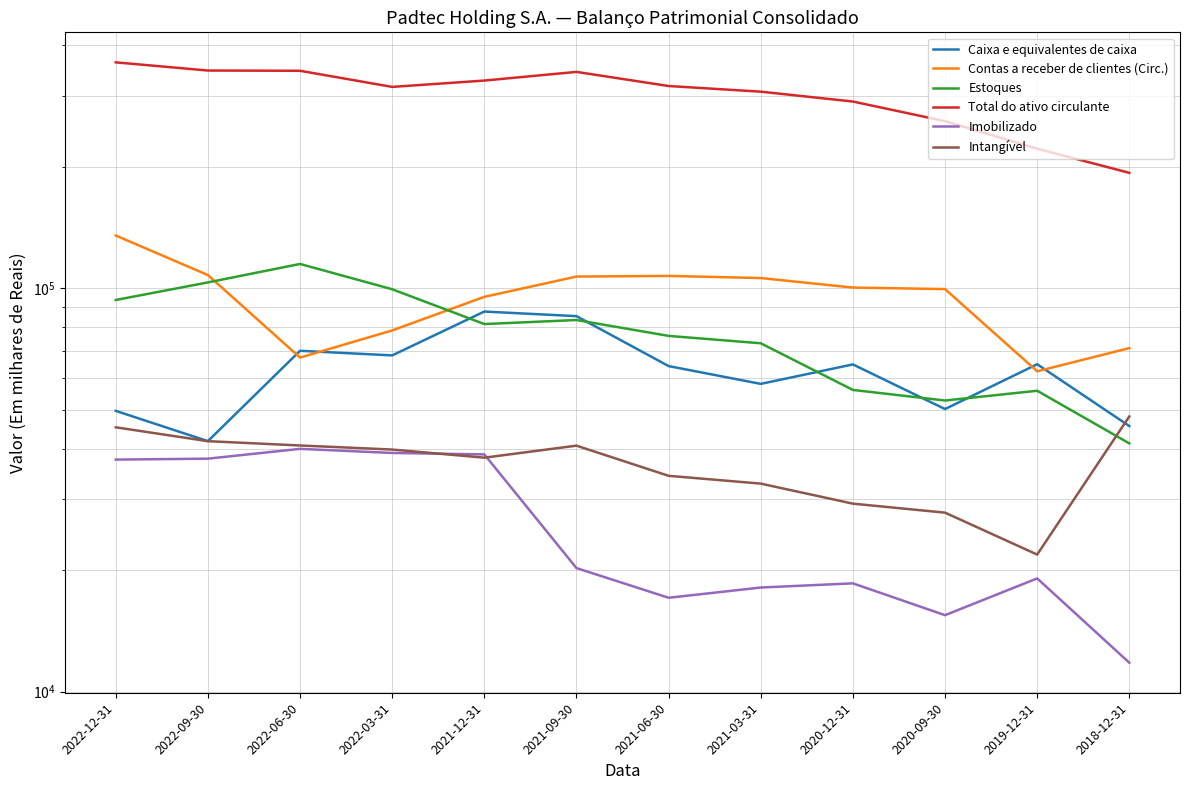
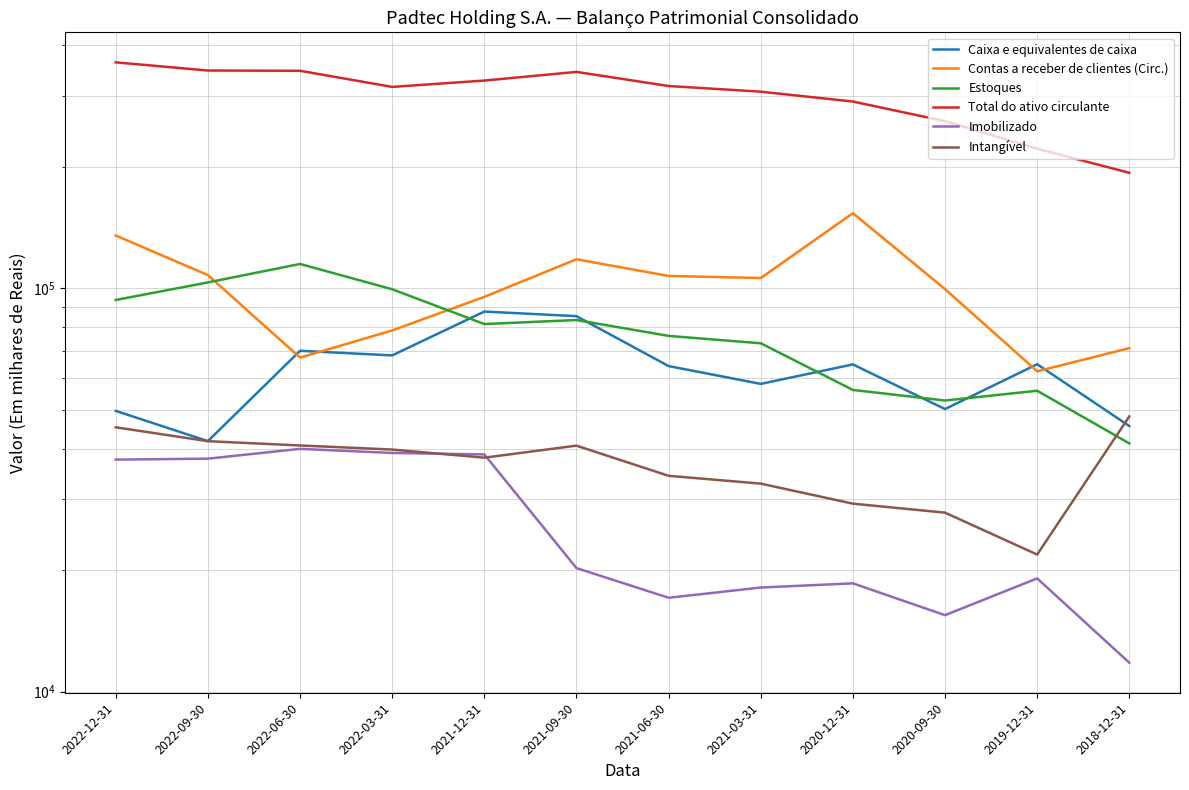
  {
    "Caixa e equivalentes de caixa": {
      "2022-12-31": 50000,
      "2022-06-30": 70000,
      "2022-03-31": 68000,
      "2021-12-31": 87000,
      "2021-09-30": 85000,
      "2021-06-30": 64000,
      "2021-03-31": 58000,
      "2020-12-31": 65000,
      "2020-09-30": 50000,
      "2019-12-31": 65000,
      "2018-12-31": 45000
    },
    "Contas a receber de clientes (Circ.)": {
      "2022-12-31": 135000,
      "2022-09-30": 108000,
      "2022-06-30": 67000,
      "2022-03-31": 79000,
      "2021-12-31": 95000,
-     "2021-09-30": 107000,
+     "2021-09-30": 118000,
      "2021-06-30": 107000,
      "2021-03-31": 106000,
-     "2020-12-31": 100000,
+     "2020-12-31": 153000,
      "2020-09-30": 99000,
      "2019-12-31": 62000,
      "2018-12-31": 71000
    },
    "Estoques": {
      "2022-12-31": 93000,
      "2022-09-30": 103000,
      "2022-06-30": 115000,
      "2022-03-31": 99000,
      "2021-12-31": 81000,
      "2021-09-30": 83000,
      "2021-06-30": 76000,
      "2021-03-31": 73000,
      "2020-12-31": 56000,
      "2020-09-30": 53000,
      "2019-12-31": 56000,
      "2018-12-31": 41000
    },
    "Total do ativo circulante": {
      "2022-12-31": 360000,
      "2022-09-30": 350000,
      "2022-06-30": 350000,
      "2022-03-31": 320000,
      "2021-12-31": 330000,
      "2021-09-30": 340000,
      "2021-06-30": 320000,
      "2021-03-31": 310000,
      "2020-12-31": 290000,
      "2018-12-31": 190000
    },
    "Imobilizado": {
      "2022-12-31": 38000,
      "2022-09-30": 38000,
      "2022-06-30": 40000,
      "2022-03-31": 39000,
      "2021-12-31": 39000,
      "2021-09-30": 20000,
      "2021-06-30": 17100,
      "2021-03-31": 18000,
      "2020-12-31": 19000,
      "2020-09-30": 15500,
      "2019-12-31": 19000,
      "2018-12-31": 11800
    },
    "Intangível": {
      "2022-12-31": 45000,
      "2022-06-30": 41000,
      "2022-03-31": 40000,
      "2021-12-31": 38000,
      "2021-09-30": 41000,
      "2021-06-30": 34000,
      "2021-03-31": 33000,
      "2020-12-31": 29000,
      "2020-09-30": 28000,
      "2019-12-31": 22000,
      "2018-12-31": 48000
    }
  }
